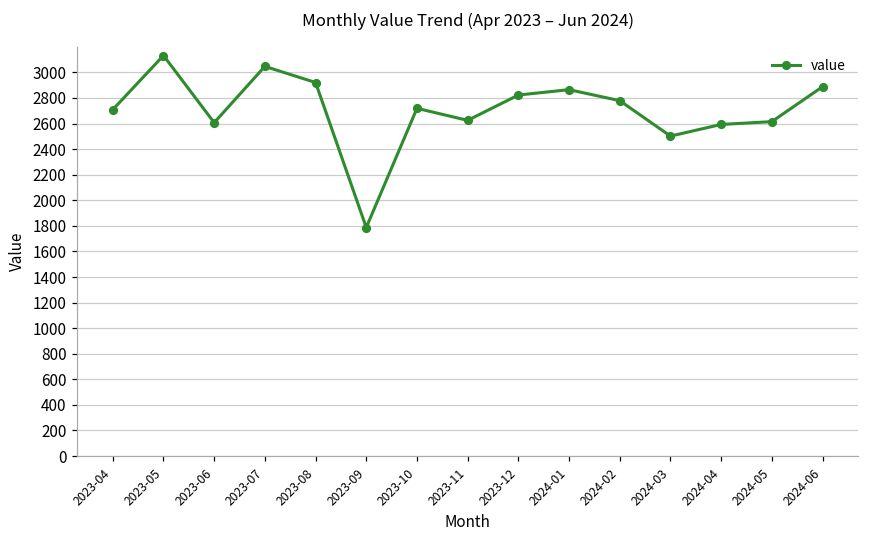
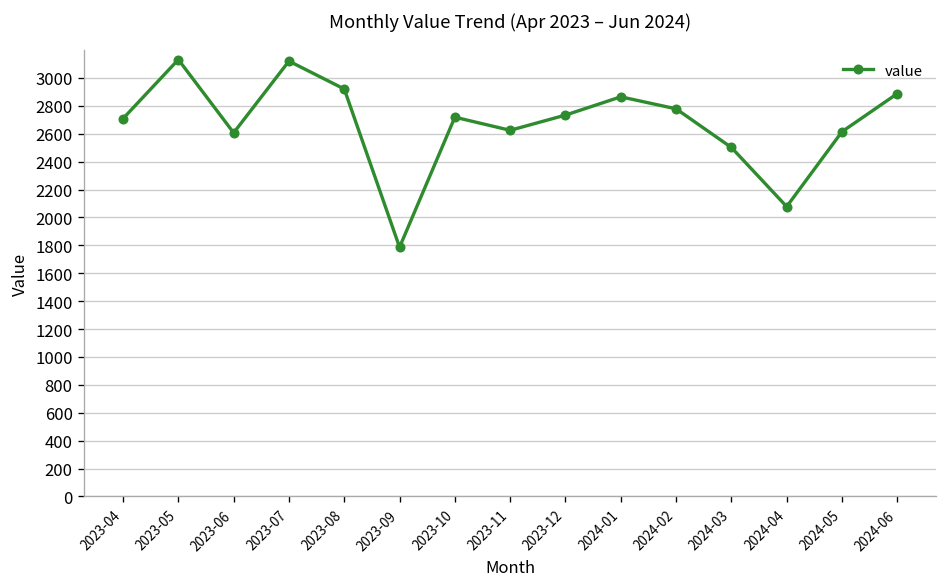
  {
    "2023-04": 2710,
    "2023-05": 3130,
    "2023-06": 2610,
-   "2023-07": 3050,
+   "2023-07": 3120,
    "2023-08": 2920,
    "2023-09": 1790,
    "2023-10": 2720,
    "2023-11": 2630,
-   "2023-12": 2820,
+   "2023-12": 2730,
    "2024-01": 2870,
    "2024-02": 2780,
    "2024-03": 2500,
-   "2024-04": 2590,
+   "2024-04": 2080,
    "2024-05": 2620,
    "2024-06": 2890
  }
